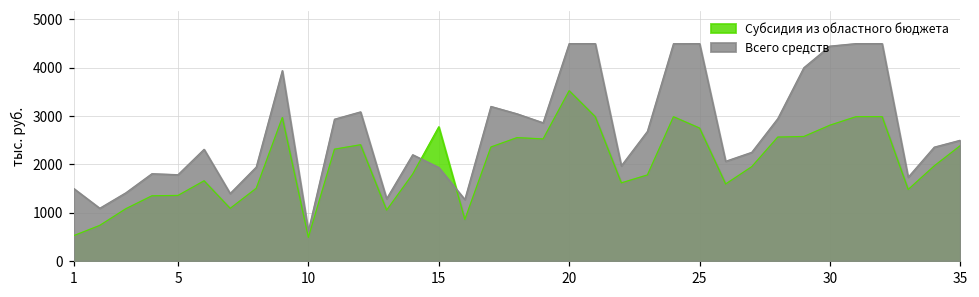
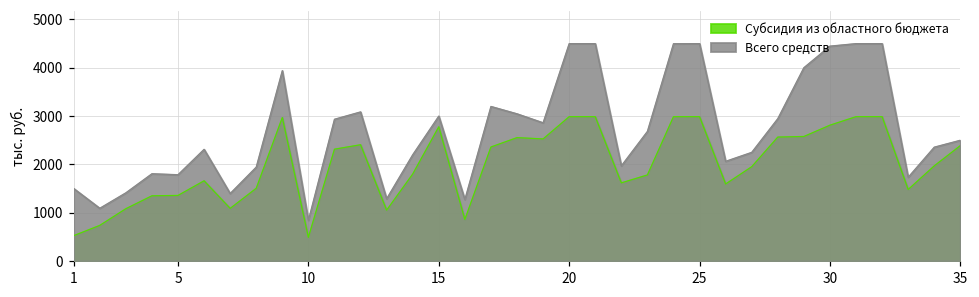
  {
    "Субсидия из областного бюджета": {
      "1": 500,
      "5": 1400,
      "10": 500,
      "15": 2800,
-     "20": 3500,
-     "25": 2800,
+     "20": 3000,
+     "25": 3000,
      "30": 2800,
      "35": 2400
    },
    "Всего средств": {
      "1": 1500,
      "5": 1800,
-     "10": 600,
-     "15": 1900,
+     "10": 800,
+     "15": 3000,
      "20": 4500,
      "25": 4500,
      "30": 4400,
      "35": 2500
    }
  }
